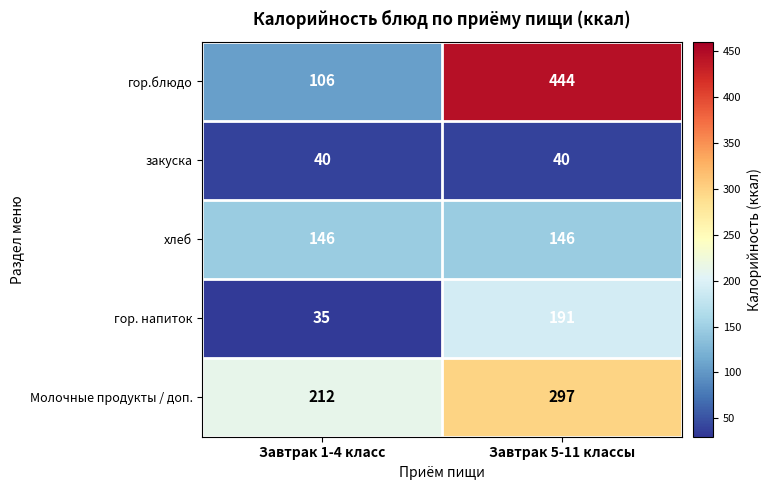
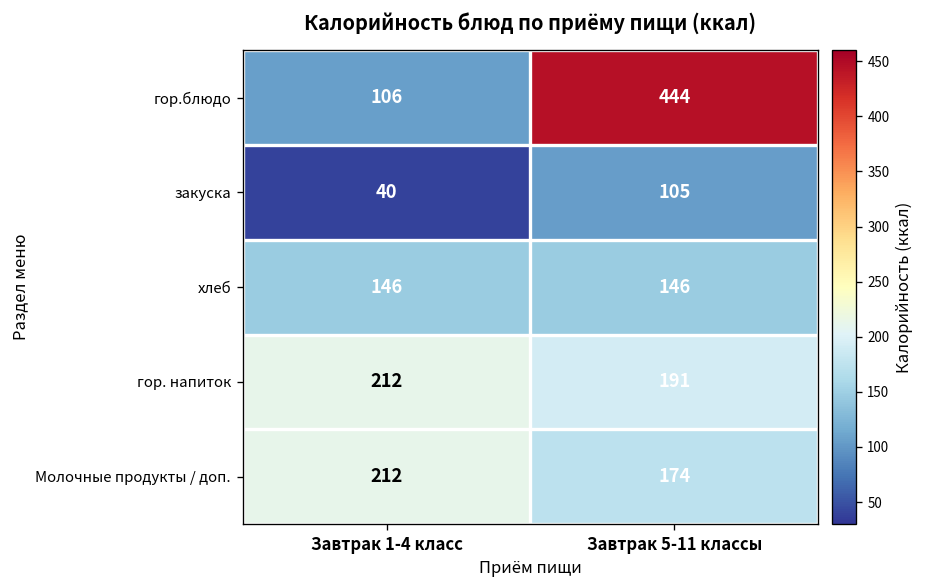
  {
    "гор.блюдо": {
      "Завтрак 1-4 класс": 106,
      "Завтрак 5-11 классы": 444
    },
    "закуска": {
      "Завтрак 1-4 класс": 40,
-     "Завтрак 5-11 классы": 40
+     "Завтрак 5-11 классы": 105
    },
    "хлеб": {
      "Завтрак 1-4 класс": 146,
      "Завтрак 5-11 классы": 146
    },
    "гор. напиток": {
-     "Завтрак 1-4 класс": 35
+     "Завтрак 1-4 класс": 212
    },
    "Молочные продукты / доп.": {
      "Завтрак 1-4 класс": 212,
-     "Завтрак 5-11 классы": 297
+     "Завтрак 5-11 классы": 174
    }
  }
